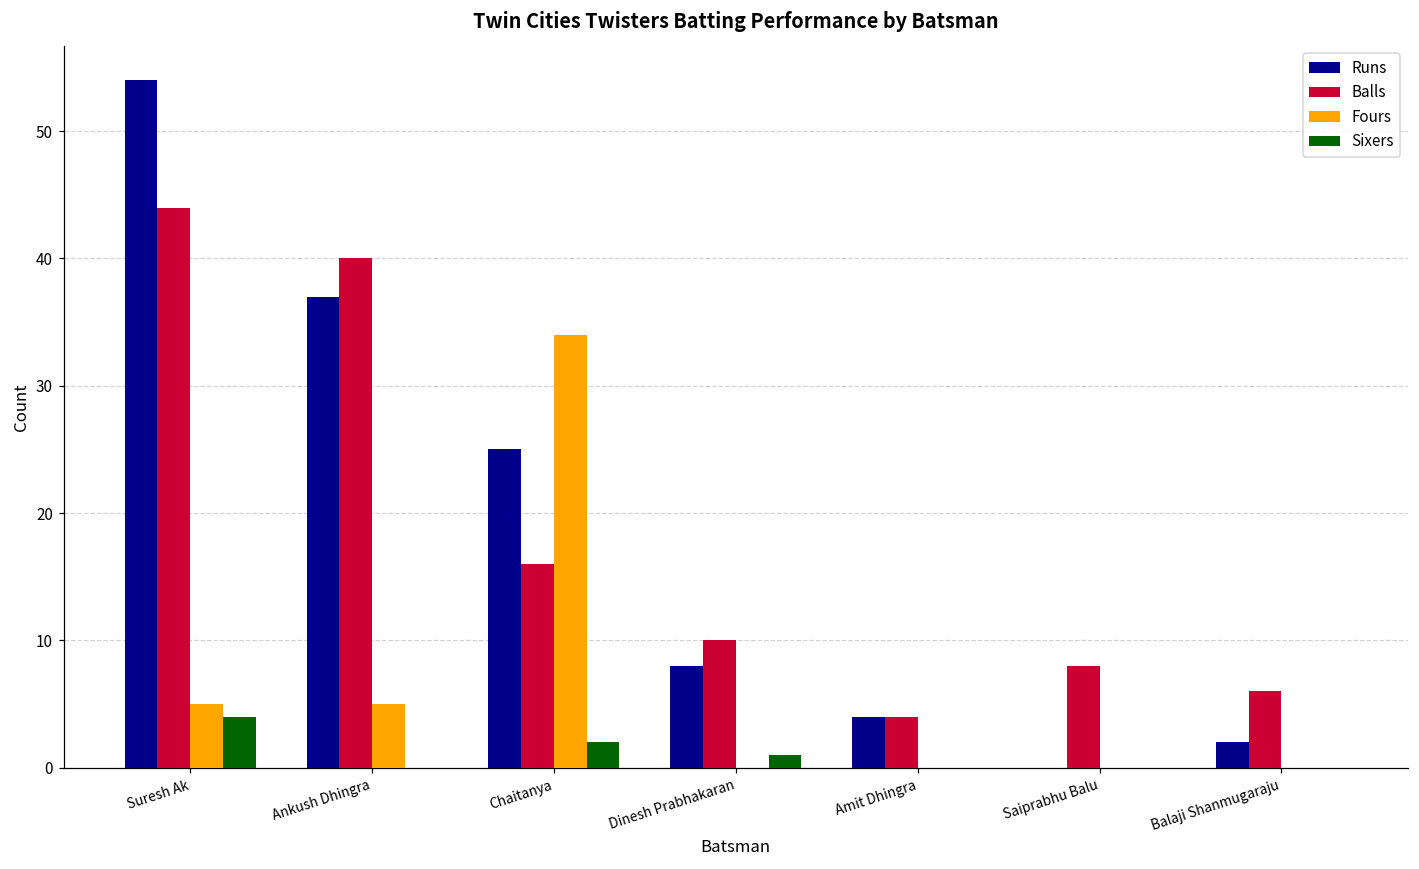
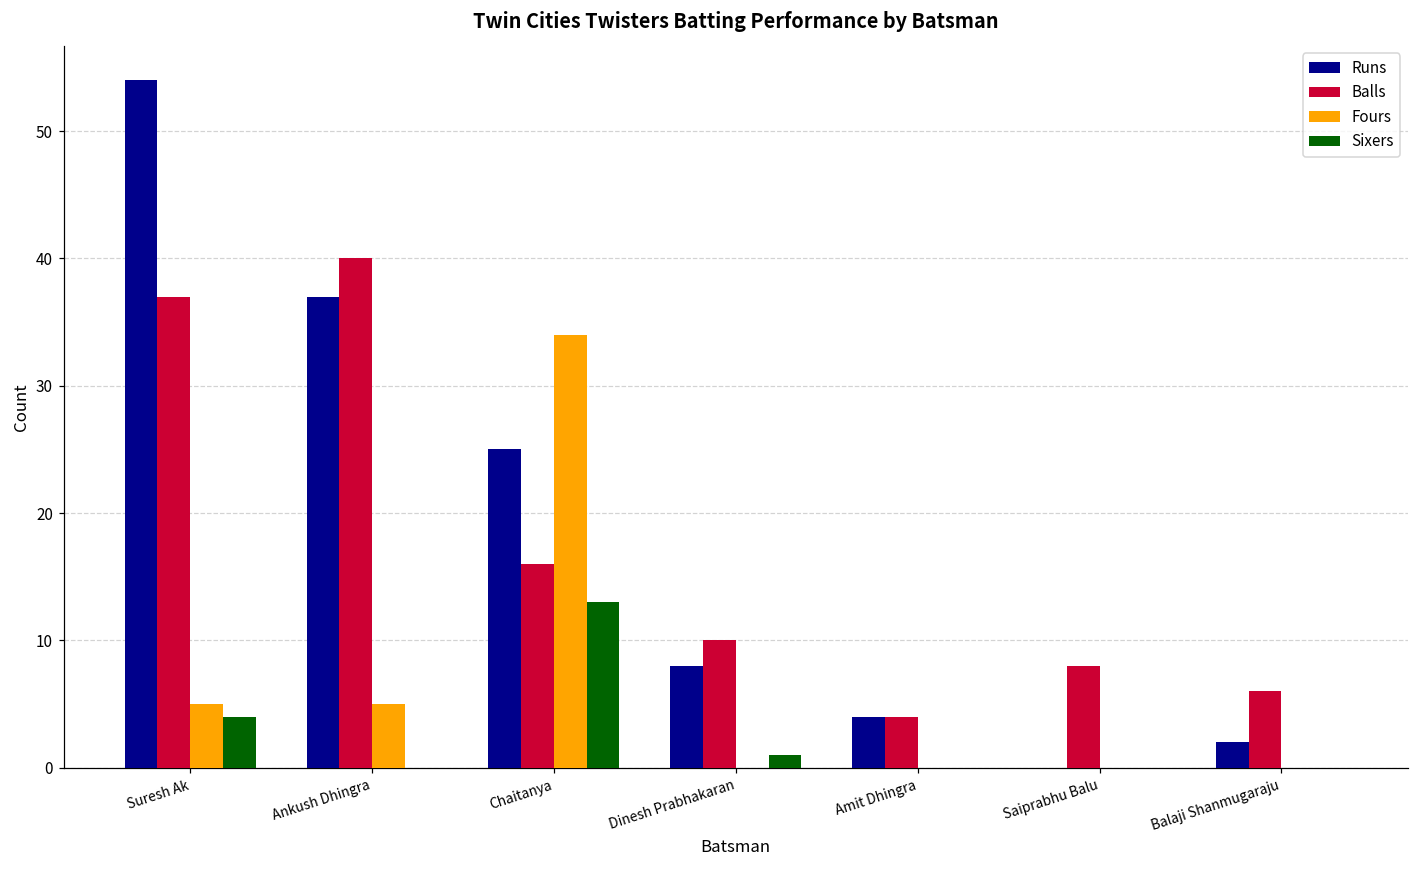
  {
    "Runs": {
      "Suresh Ak": 54,
      "Ankush Dhingra": 37,
      "Chaitanya": 25,
      "Dinesh Prabhakaran": 8,
      "Amit Dhingra": 4,
      "Saiprabhu Balu": 0,
      "Balaji Shanmugaraju": 2
    },
    "Balls": {
-     "Suresh Ak": 44,
+     "Suresh Ak": 37,
      "Ankush Dhingra": 40,
      "Chaitanya": 16,
      "Dinesh Prabhakaran": 10,
      "Amit Dhingra": 4,
      "Saiprabhu Balu": 8,
      "Balaji Shanmugaraju": 6
    },
    "Fours": {
      "Suresh Ak": 5,
      "Ankush Dhingra": 5,
      "Chaitanya": 34,
      "Dinesh Prabhakaran": 0,
      "Amit Dhingra": 0,
      "Saiprabhu Balu": 0,
      "Balaji Shanmugaraju": 0
    },
    "Sixers": {
      "Suresh Ak": 4,
      "Ankush Dhingra": 0,
-     "Chaitanya": 2,
+     "Chaitanya": 13,
      "Dinesh Prabhakaran": 1,
      "Amit Dhingra": 0,
      "Saiprabhu Balu": 0,
      "Balaji Shanmugaraju": 0
    }
  }
